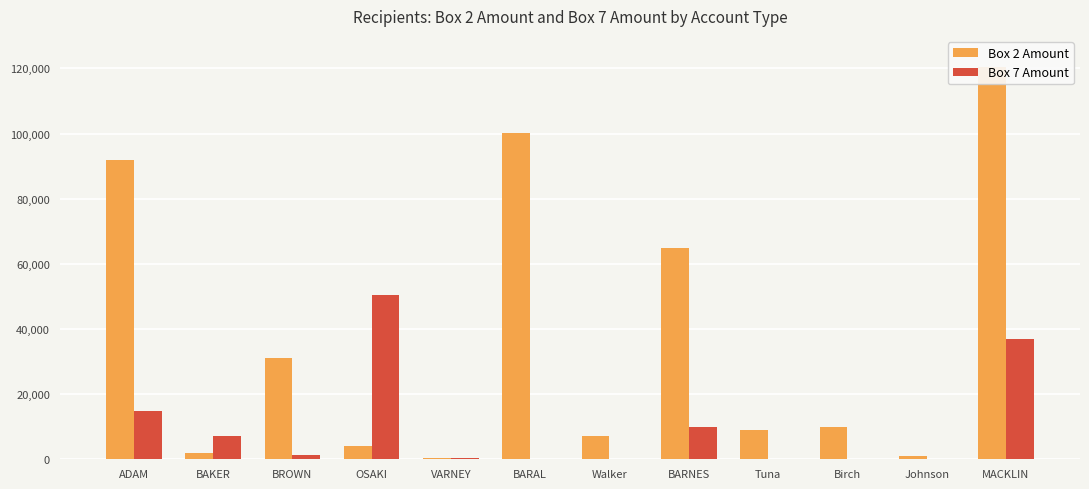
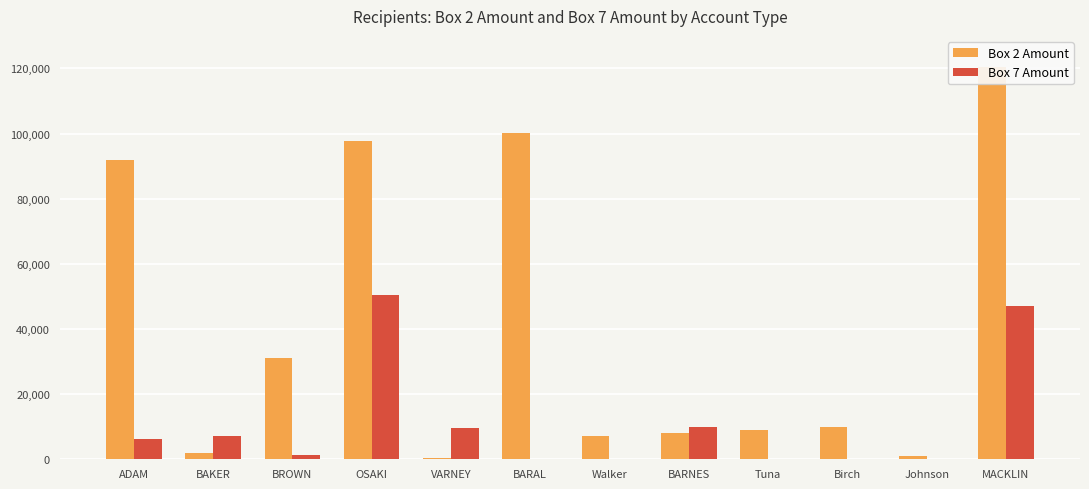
  {
    "Box 2 Amount": {
      "ADAM": "92,000",
      "BAKER": "2,000",
      "BROWN": "31,000",
-     "OSAKI": "4,000",
+     "OSAKI": "98,000",
      "BARAL": "100,000",
      "Walker": "7,000",
-     "BARNES": "65,000",
+     "BARNES": "8,000",
      "Tuna": "9,000",
      "Birch": "10,000",
      "Johnson": "1,000"
    },
    "Box 7 Amount": {
-     "ADAM": "15,000",
+     "ADAM": "6,000",
      "BAKER": "7,000",
      "BROWN": "1,000",
      "OSAKI": "50,000",
-     "VARNEY": "0",
+     "VARNEY": "10,000",
      "BARAL": "0",
      "Walker": "0",
      "BARNES": "10,000",
      "Tuna": "0",
      "Birch": "0",
      "Johnson": "0",
-     "MACKLIN": "37,000"
+     "MACKLIN": "47,000"
    }
  }
